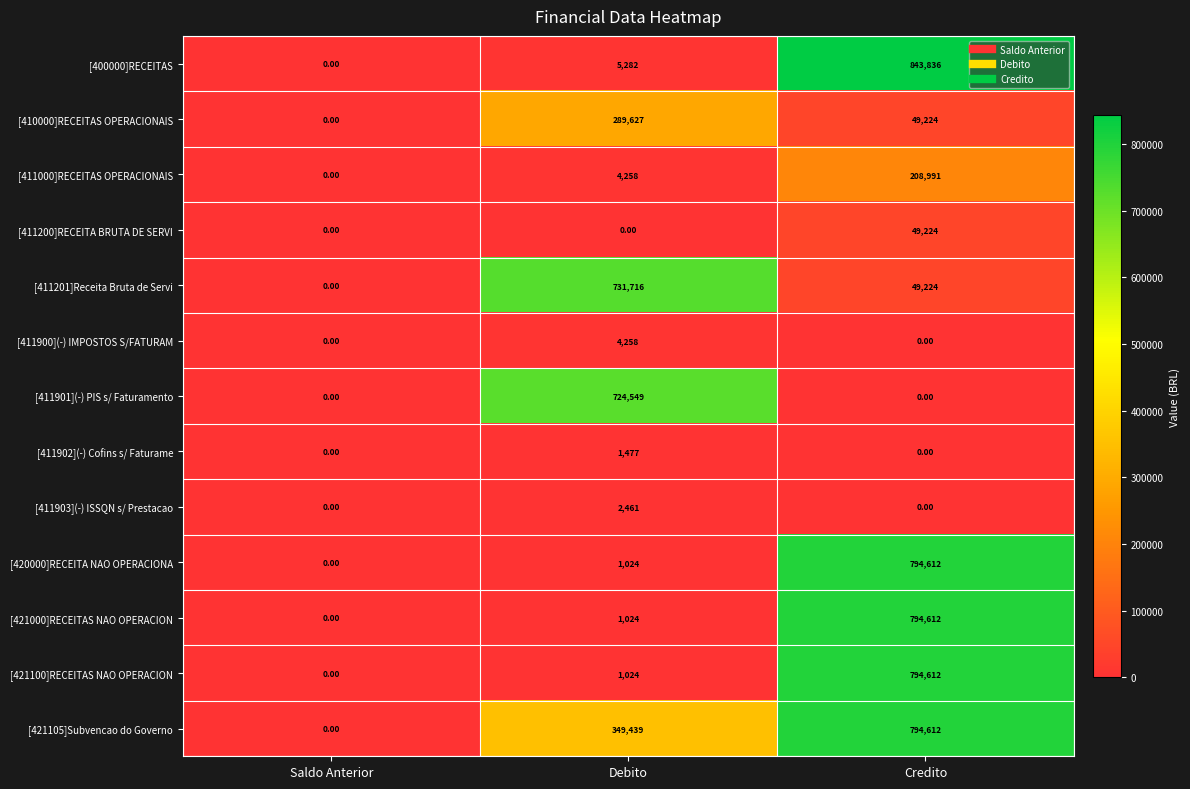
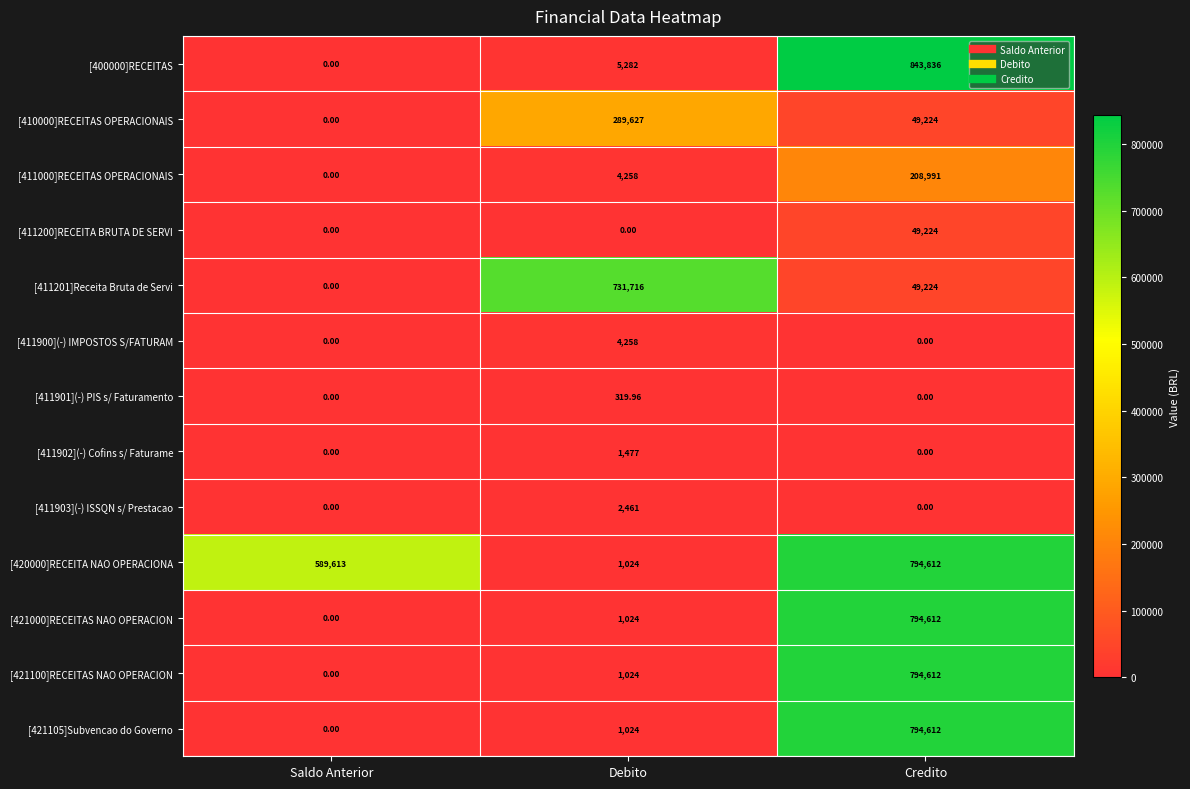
  {
    "[400000]RECEITAS": {
      "Saldo Anterior": "0.00",
      "Debito": "5,282",
      "Credito": "843,836"
    },
    "[410000]RECEITAS OPERACIONAIS": {
      "Saldo Anterior": "0.00",
      "Debito": "289,627",
      "Credito": "49,224"
    },
    "[411000]RECEITAS OPERACIONAIS": {
      "Saldo Anterior": "0.00",
      "Debito": "4,258",
      "Credito": "208,991"
    },
    "[411200]RECEITA BRUTA DE SERVI": {
      "Saldo Anterior": "0.00",
      "Debito": "0.00",
      "Credito": "49,224"
    },
    "[411201]Receita Bruta de Servi": {
      "Saldo Anterior": "0.00",
      "Debito": "731,716",
      "Credito": "49,224"
    },
    "[411900](-) IMPOSTOS S/FATURAM": {
      "Saldo Anterior": "0.00",
      "Debito": "4,258",
      "Credito": "0.00"
    },
    "[411901](-) PIS s/ Faturamento": {
      "Saldo Anterior": "0.00",
-     "Debito": "724,549",
+     "Debito": "319.96",
      "Credito": "0.00"
    },
    "[411902](-) Cofins s/ Faturame": {
      "Saldo Anterior": "0.00",
      "Debito": "1,477",
      "Credito": "0.00"
    },
    "[411903](-) ISSQN s/ Prestacao": {
      "Saldo Anterior": "0.00",
      "Debito": "2,461",
      "Credito": "0.00"
    },
    "[420000]RECEITA NAO OPERACIONA": {
-     "Saldo Anterior": "0.00",
+     "Saldo Anterior": "589,613",
      "Debito": "1,024",
      "Credito": "794,612"
    },
    "[421000]RECEITAS NAO OPERACION": {
      "Saldo Anterior": "0.00",
      "Debito": "1,024",
      "Credito": "794,612"
    },
    "[421100]RECEITAS NAO OPERACION": {
      "Saldo Anterior": "0.00",
      "Debito": "1,024",
      "Credito": "794,612"
    },
    "[421105]Subvencao do Governo": {
      "Saldo Anterior": "0.00",
-     "Debito": "349,439",
+     "Debito": "1,024",
      "Credito": "794,612"
    }
  }
